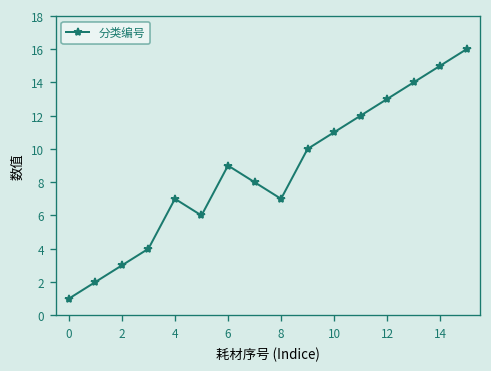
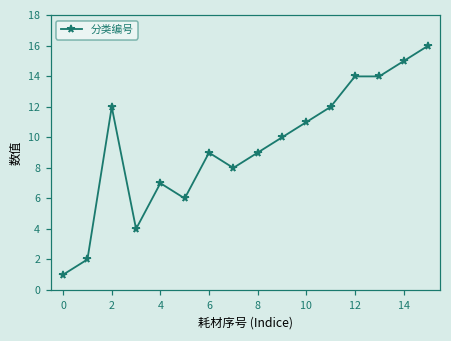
  {
    "0": 1,
-   "2": 3,
+   "2": 12,
    "4": 7,
    "6": 9,
-   "8": 7,
+   "8": 9,
    "10": 11,
-   "12": 13,
+   "12": 14,
    "14": 15
  }
